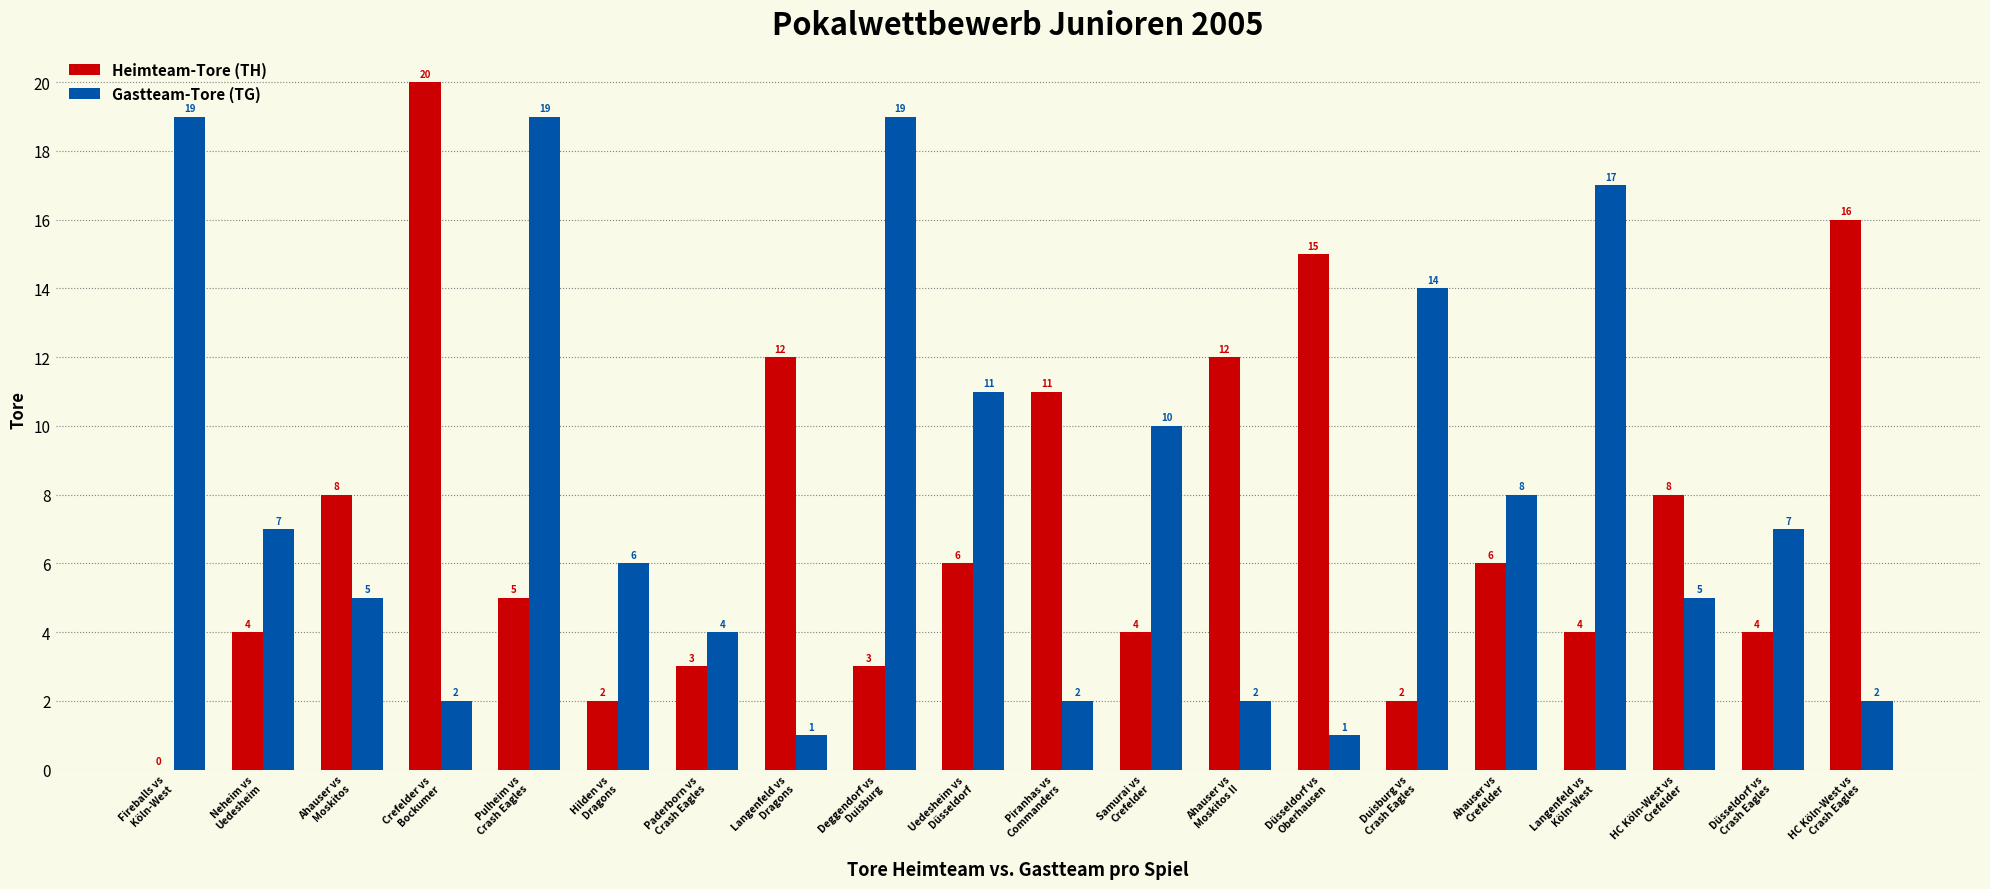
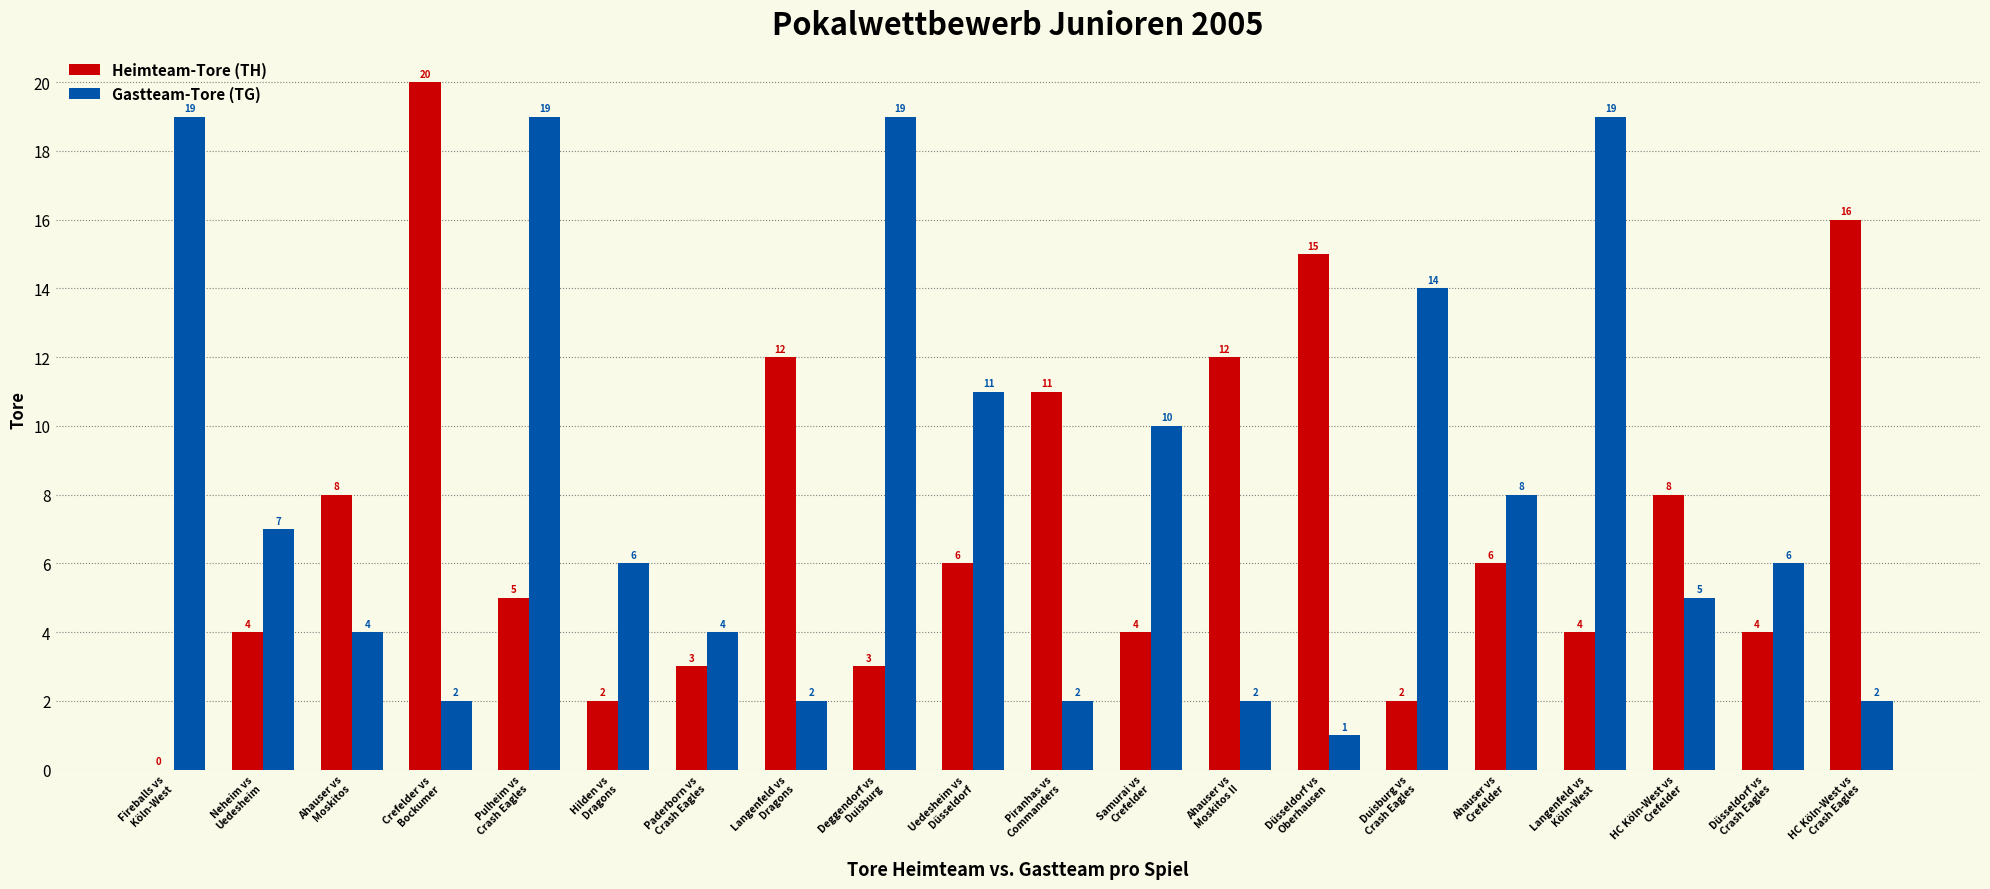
  {
    "Heimteam-Tore (TH)": {
      "Fireballs vs Köln-West": 0,
      "Neheim vs Uedesheim": 4,
      "Ahauser vs Moskitos": 8,
      "Crefelder vs Bockumer": 20,
      "Pulheim vs Crash Eagles": 5,
      "Hilden vs Dragons": 2,
      "Paderborn vs Crash Eagles": 3,
      "Langenfeld vs Dragons": 12,
      "Deggendorf vs Duisburg": 3,
      "Uedesheim vs Düsseldorf": 6,
      "Piranhas vs Commanders": 11,
      "Samurai vs Crefelder": 4,
      "Ahauser vs Moskitos II": 12,
      "Düsseldorf vs Oberhausen": 15,
      "Duisburg vs Crash Eagles": 2,
      "Ahauser vs Crefelder": 6,
      "Langenfeld vs Köln-West": 4,
      "HC Köln-West vs Crefelder": 8,
      "Düsseldorf vs Crash Eagles": 4,
      "HC Köln-West vs Crash Eagles": 16
    },
    "Gastteam-Tore (TG)": {
      "Fireballs vs Köln-West": 19,
      "Neheim vs Uedesheim": 7,
-     "Ahauser vs Moskitos": 5,
+     "Ahauser vs Moskitos": 4,
      "Crefelder vs Bockumer": 2,
      "Pulheim vs Crash Eagles": 19,
      "Hilden vs Dragons": 6,
      "Paderborn vs Crash Eagles": 4,
-     "Langenfeld vs Dragons": 1,
+     "Langenfeld vs Dragons": 2,
      "Deggendorf vs Duisburg": 19,
      "Uedesheim vs Düsseldorf": 11,
      "Piranhas vs Commanders": 2,
      "Samurai vs Crefelder": 10,
      "Ahauser vs Moskitos II": 2,
      "Düsseldorf vs Oberhausen": 1,
      "Duisburg vs Crash Eagles": 14,
      "Ahauser vs Crefelder": 8,
-     "Langenfeld vs Köln-West": 17,
+     "Langenfeld vs Köln-West": 19,
      "HC Köln-West vs Crefelder": 5,
-     "Düsseldorf vs Crash Eagles": 7,
+     "Düsseldorf vs Crash Eagles": 6,
      "HC Köln-West vs Crash Eagles": 2
    }
  }
